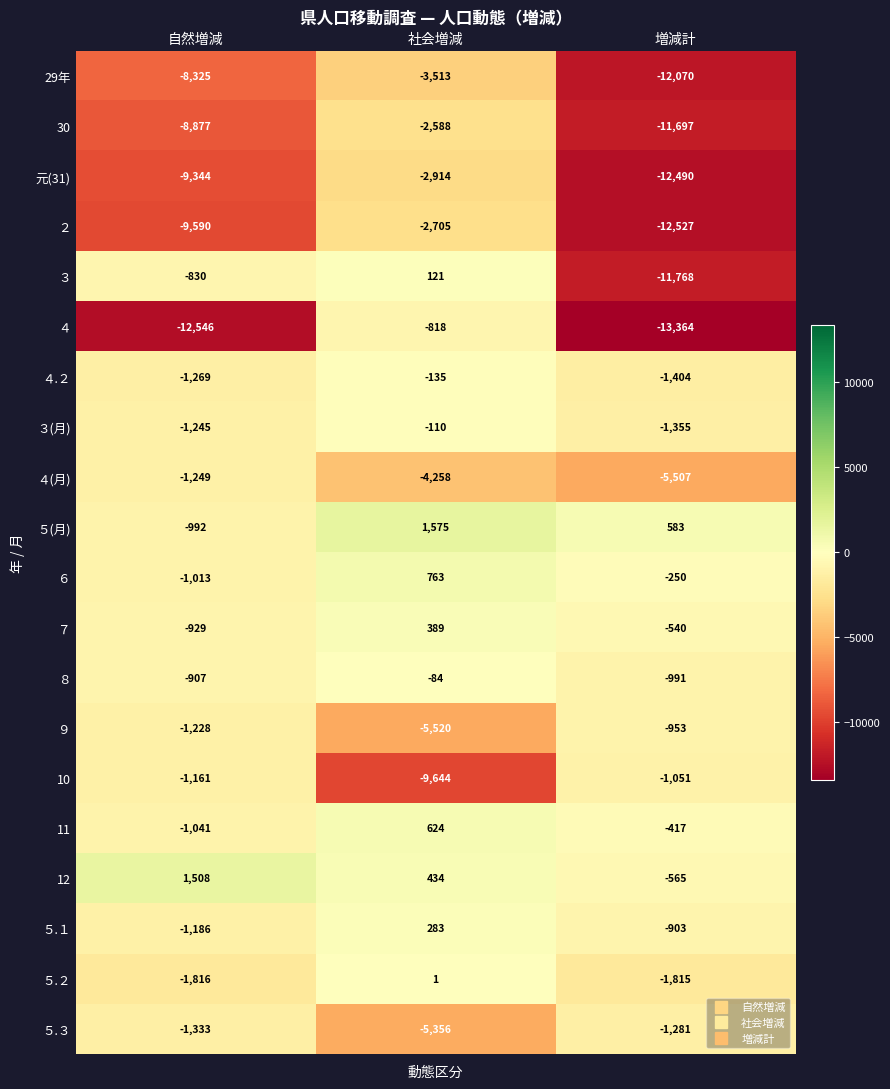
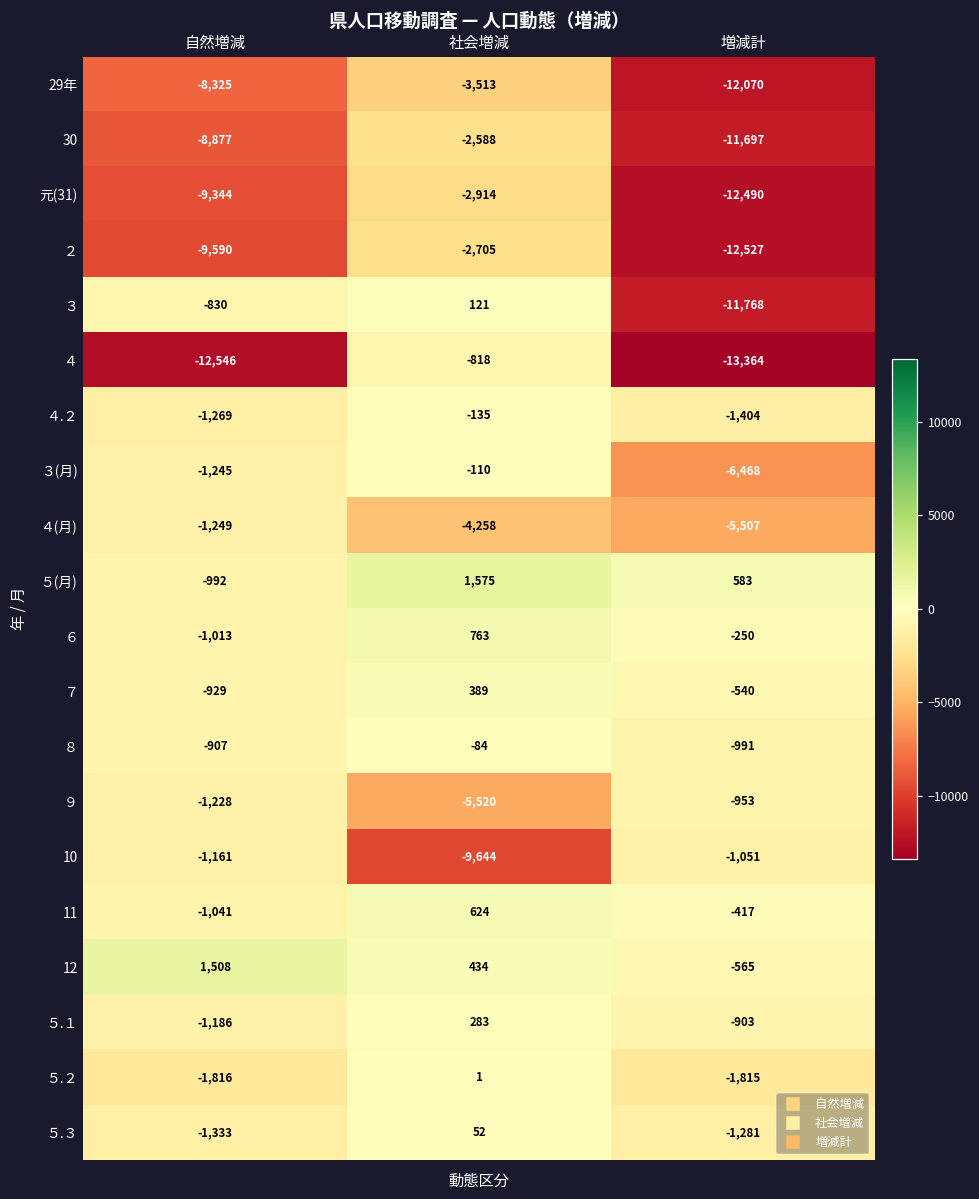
  {
    "29年": {
      "自然増減": "-8,325",
      "社会増減": "-3,513",
      "増減計": "-12,070"
    },
    "30": {
      "自然増減": "-8,877",
      "社会増減": "-2,588",
      "増減計": "-11,697"
    },
    "元(31)": {
      "自然増減": "-9,344",
      "社会増減": "-2,914",
      "増減計": "-12,490"
    },
    "２": {
      "自然増減": "-9,590",
      "社会増減": "-2,705",
      "増減計": "-12,527"
    },
    "３": {
      "自然増減": "-830",
      "社会増減": "121",
      "増減計": "-11,768"
    },
    "４": {
      "自然増減": "-12,546",
      "社会増減": "-818",
      "増減計": "-13,364"
    },
    "４.２": {
      "自然増減": "-1,269",
      "社会増減": "-135",
      "増減計": "-1,404"
    },
    "３(月)": {
      "自然増減": "-1,245",
      "社会増減": "-110",
-     "増減計": "-1,355"
+     "増減計": "-6,468"
    },
    "４(月)": {
      "自然増減": "-1,249",
      "社会増減": "-4,258",
      "増減計": "-5,507"
    },
    "５(月)": {
      "自然増減": "-992",
      "社会増減": "1,575",
      "増減計": "583"
    },
    "６": {
      "自然増減": "-1,013",
      "社会増減": "763",
      "増減計": "-250"
    },
    "７": {
      "自然増減": "-929",
      "社会増減": "389",
      "増減計": "-540"
    },
    "８": {
      "自然増減": "-907",
      "社会増減": "-84",
      "増減計": "-991"
    },
    "９": {
      "自然増減": "-1,228",
      "社会増減": "-5,520",
      "増減計": "-953"
    },
    "10": {
      "自然増減": "-1,161",
      "社会増減": "-9,644",
      "増減計": "-1,051"
    },
    "11": {
      "自然増減": "-1,041",
      "社会増減": "624",
      "増減計": "-417"
    },
    "12": {
      "自然増減": "1,508",
      "社会増減": "434",
      "増減計": "-565"
    },
    "５.１": {
      "自然増減": "-1,186",
      "社会増減": "283",
      "増減計": "-903"
    },
    "５.２": {
      "自然増減": "-1,816",
      "社会増減": "1",
      "増減計": "-1,815"
    },
    "５.３": {
      "自然増減": "-1,333",
-     "社会増減": "-5,356",
+     "社会増減": "52",
      "増減計": "-1,281"
    }
  }
